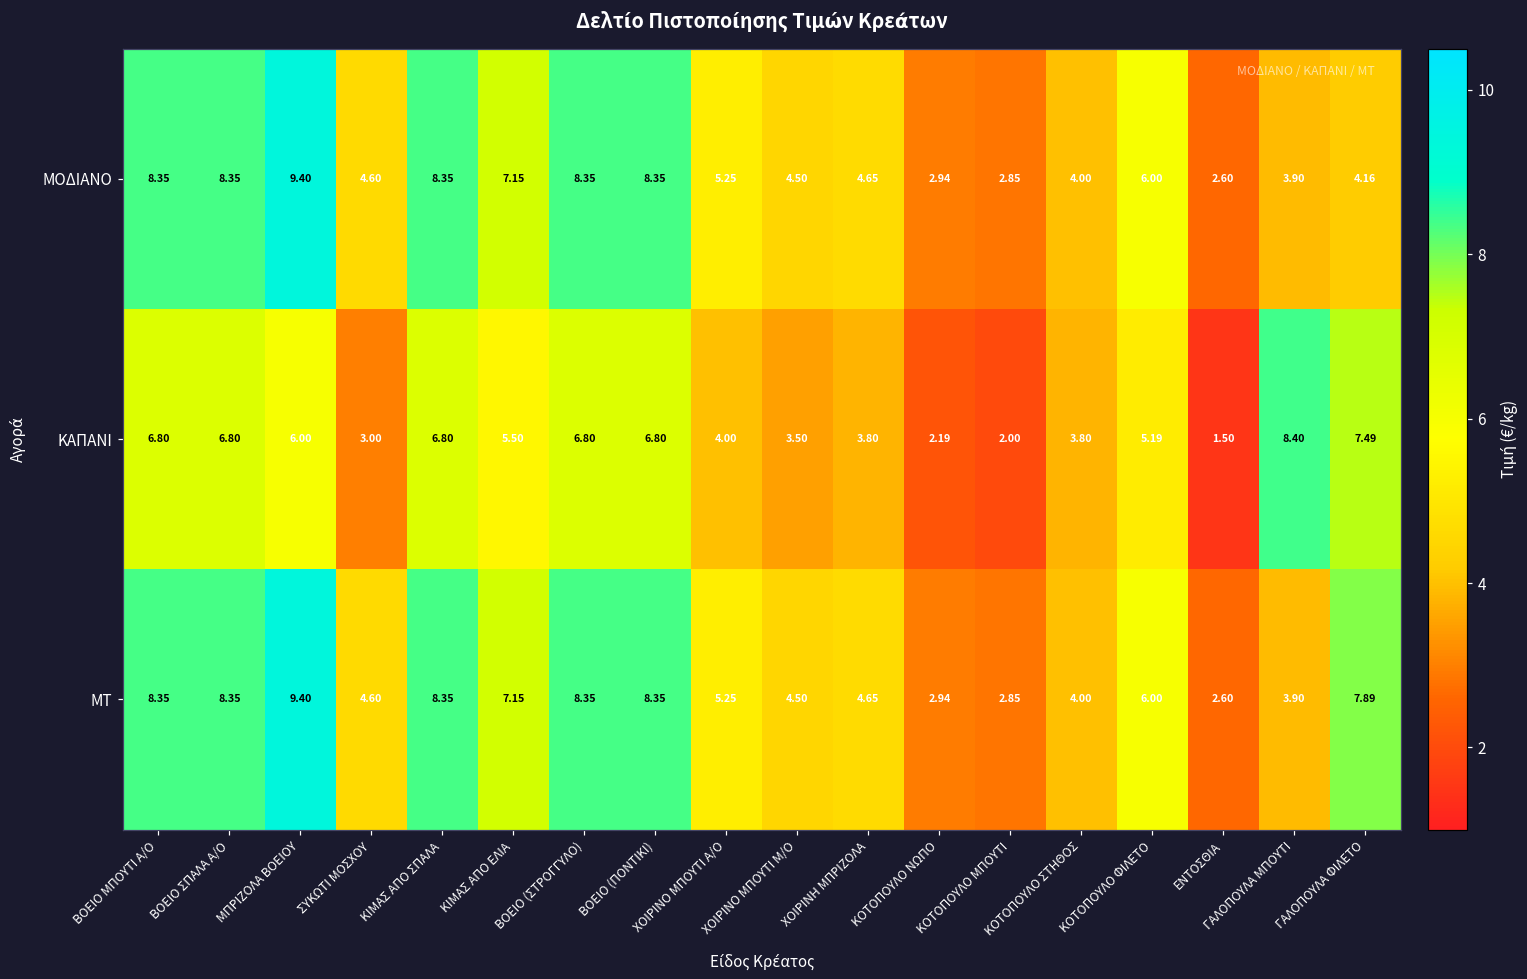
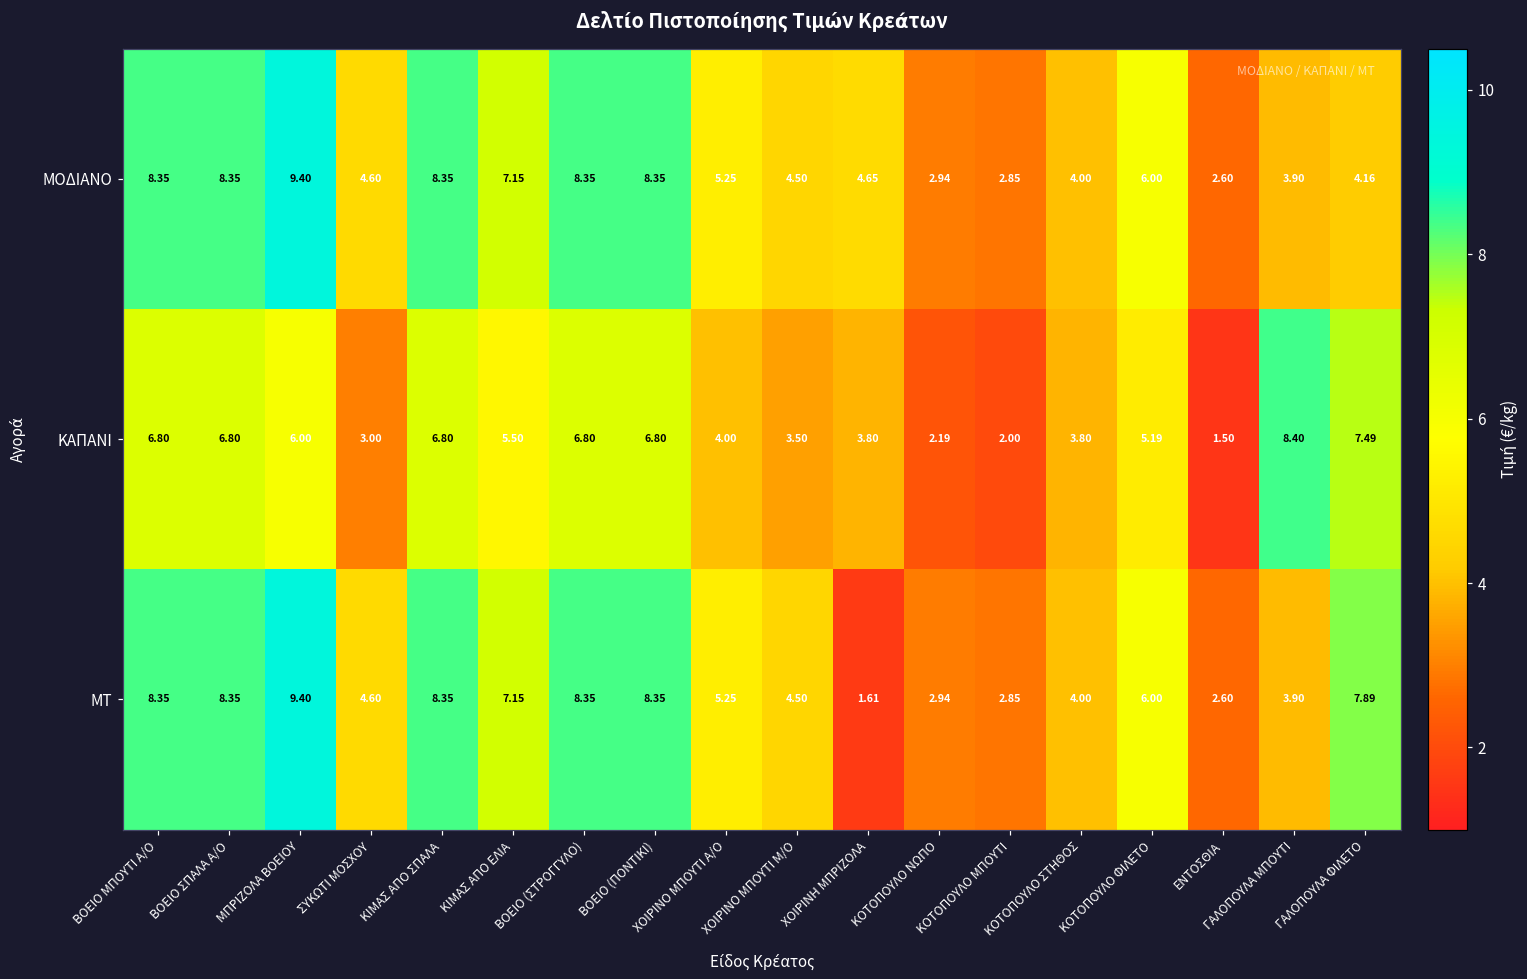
  {
    "ΜΟΔΙΑΝΟ": {
      "ΒΟΕΙΟ ΜΠΟΥΤΙ Α/Ο": 8.35,
      "ΒΟΕΙΟ ΣΠΑΛΑ Α/Ο": 8.35,
      "ΜΠΡΙΖΟΛΑ ΒΟΕΙΟΥ": 9.40,
      "ΣΥΚΩΤΙ ΜΟΣΧΟΥ": 4.60,
      "ΚΙΜΑΣ ΑΠΟ ΣΠΑΛΑ": 8.35,
      "ΚΙΜΑΣ ΑΠΟ ΕΛΙΑ": 7.15,
      "ΒΟΕΙΟ (ΣΤΡΟΓΓΥΛΟ)": 8.35,
      "ΒΟΕΙΟ (ΠΟΝΤΙΚΙ)": 8.35,
      "ΧΟΙΡΙΝΟ ΜΠΟΥΤΙ Α/Ο": 5.25,
      "ΧΟΙΡΙΝΟ ΜΠΟΥΤΙ Μ/Ο": 4.50,
      "ΧΟΙΡΙΝΗ ΜΠΡΙΖΟΛΑ": 4.65,
      "ΚΟΤΟΠΟΥΛΟ ΝΩΠΟ": 2.94,
      "ΚΟΤΟΠΟΥΛΟ ΜΠΟΥΤΙ": 2.85,
      "ΚΟΤΟΠΟΥΛΟ ΣΤΗΘΟΣ": 4.00,
      "ΚΟΤΟΠΟΥΛΟ ΦΙΛΕΤΟ": 6.00,
      "ΕΝΤΟΣΘΙΑ": 2.60,
      "ΓΑΛΟΠΟΥΛΑ ΦΙΛΕΤΟ": 4.16
    },
    "ΚΑΠΑΝΙ": {
      "ΒΟΕΙΟ ΜΠΟΥΤΙ Α/Ο": 6.80,
      "ΒΟΕΙΟ ΣΠΑΛΑ Α/Ο": 6.80,
      "ΜΠΡΙΖΟΛΑ ΒΟΕΙΟΥ": 6.00,
      "ΣΥΚΩΤΙ ΜΟΣΧΟΥ": 3.00,
      "ΚΙΜΑΣ ΑΠΟ ΣΠΑΛΑ": 6.80,
      "ΚΙΜΑΣ ΑΠΟ ΕΛΙΑ": 5.50,
      "ΒΟΕΙΟ (ΣΤΡΟΓΓΥΛΟ)": 6.80,
      "ΒΟΕΙΟ (ΠΟΝΤΙΚΙ)": 6.80,
      "ΧΟΙΡΙΝΟ ΜΠΟΥΤΙ Α/Ο": 4.00,
      "ΧΟΙΡΙΝΟ ΜΠΟΥΤΙ Μ/Ο": 3.50,
      "ΧΟΙΡΙΝΗ ΜΠΡΙΖΟΛΑ": 3.80,
      "ΚΟΤΟΠΟΥΛΟ ΝΩΠΟ": 2.19,
      "ΚΟΤΟΠΟΥΛΟ ΜΠΟΥΤΙ": 2.00,
      "ΚΟΤΟΠΟΥΛΟ ΣΤΗΘΟΣ": 3.80,
      "ΚΟΤΟΠΟΥΛΟ ΦΙΛΕΤΟ": 5.19,
      "ΕΝΤΟΣΘΙΑ": 1.50,
      "ΓΑΛΟΠΟΥΛΑ ΜΠΟΥΤΙ": 8.40,
      "ΓΑΛΟΠΟΥΛΑ ΦΙΛΕΤΟ": 7.49
    },
    "ΜΤ": {
      "ΒΟΕΙΟ ΜΠΟΥΤΙ Α/Ο": 8.35,
      "ΒΟΕΙΟ ΣΠΑΛΑ Α/Ο": 8.35,
      "ΜΠΡΙΖΟΛΑ ΒΟΕΙΟΥ": 9.40,
      "ΣΥΚΩΤΙ ΜΟΣΧΟΥ": 4.60,
      "ΚΙΜΑΣ ΑΠΟ ΣΠΑΛΑ": 8.35,
      "ΚΙΜΑΣ ΑΠΟ ΕΛΙΑ": 7.15,
      "ΒΟΕΙΟ (ΣΤΡΟΓΓΥΛΟ)": 8.35,
      "ΒΟΕΙΟ (ΠΟΝΤΙΚΙ)": 8.35,
      "ΧΟΙΡΙΝΟ ΜΠΟΥΤΙ Α/Ο": 5.25,
      "ΧΟΙΡΙΝΟ ΜΠΟΥΤΙ Μ/Ο": 4.50,
-     "ΧΟΙΡΙΝΗ ΜΠΡΙΖΟΛΑ": 4.65,
+     "ΧΟΙΡΙΝΗ ΜΠΡΙΖΟΛΑ": 1.61,
      "ΚΟΤΟΠΟΥΛΟ ΝΩΠΟ": 2.94,
      "ΚΟΤΟΠΟΥΛΟ ΜΠΟΥΤΙ": 2.85,
      "ΚΟΤΟΠΟΥΛΟ ΣΤΗΘΟΣ": 4.00,
      "ΚΟΤΟΠΟΥΛΟ ΦΙΛΕΤΟ": 6.00,
      "ΕΝΤΟΣΘΙΑ": 2.60,
      "ΓΑΛΟΠΟΥΛΑ ΜΠΟΥΤΙ": 3.90,
      "ΓΑΛΟΠΟΥΛΑ ΦΙΛΕΤΟ": 7.89
    }
  }
